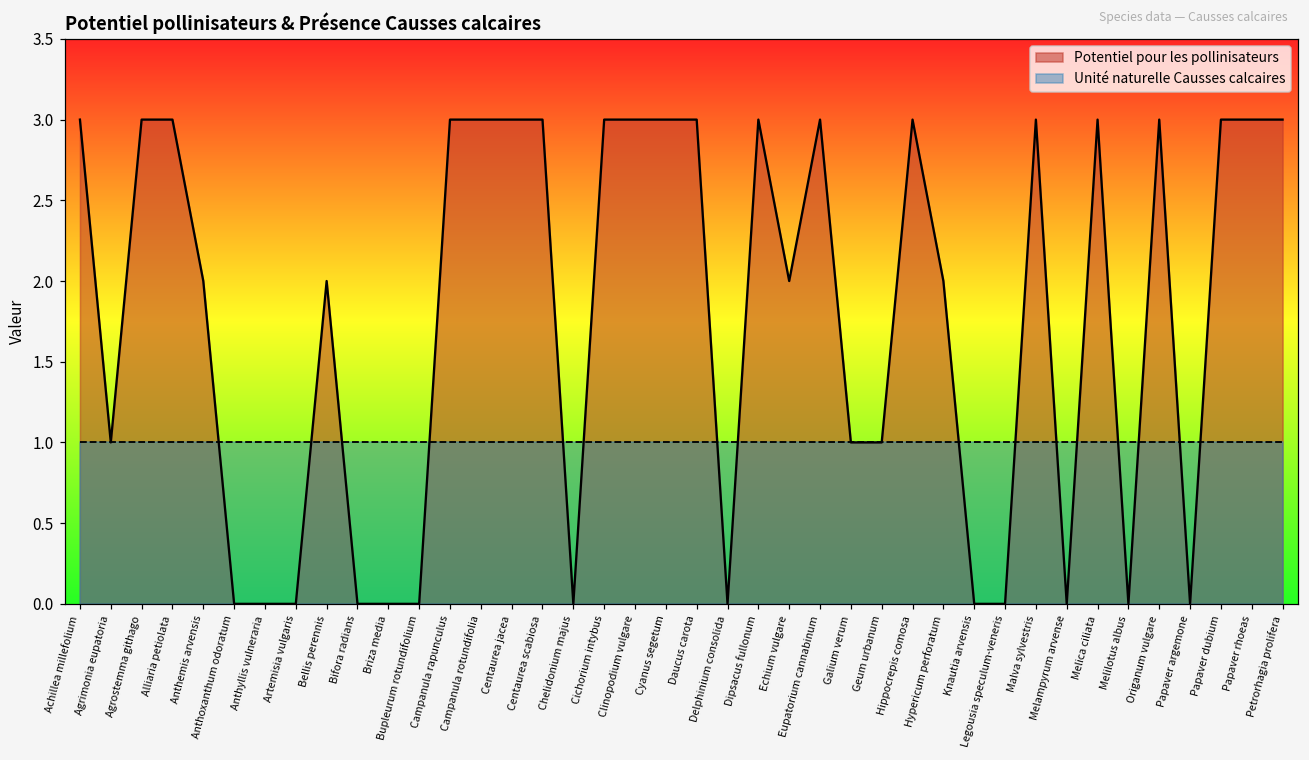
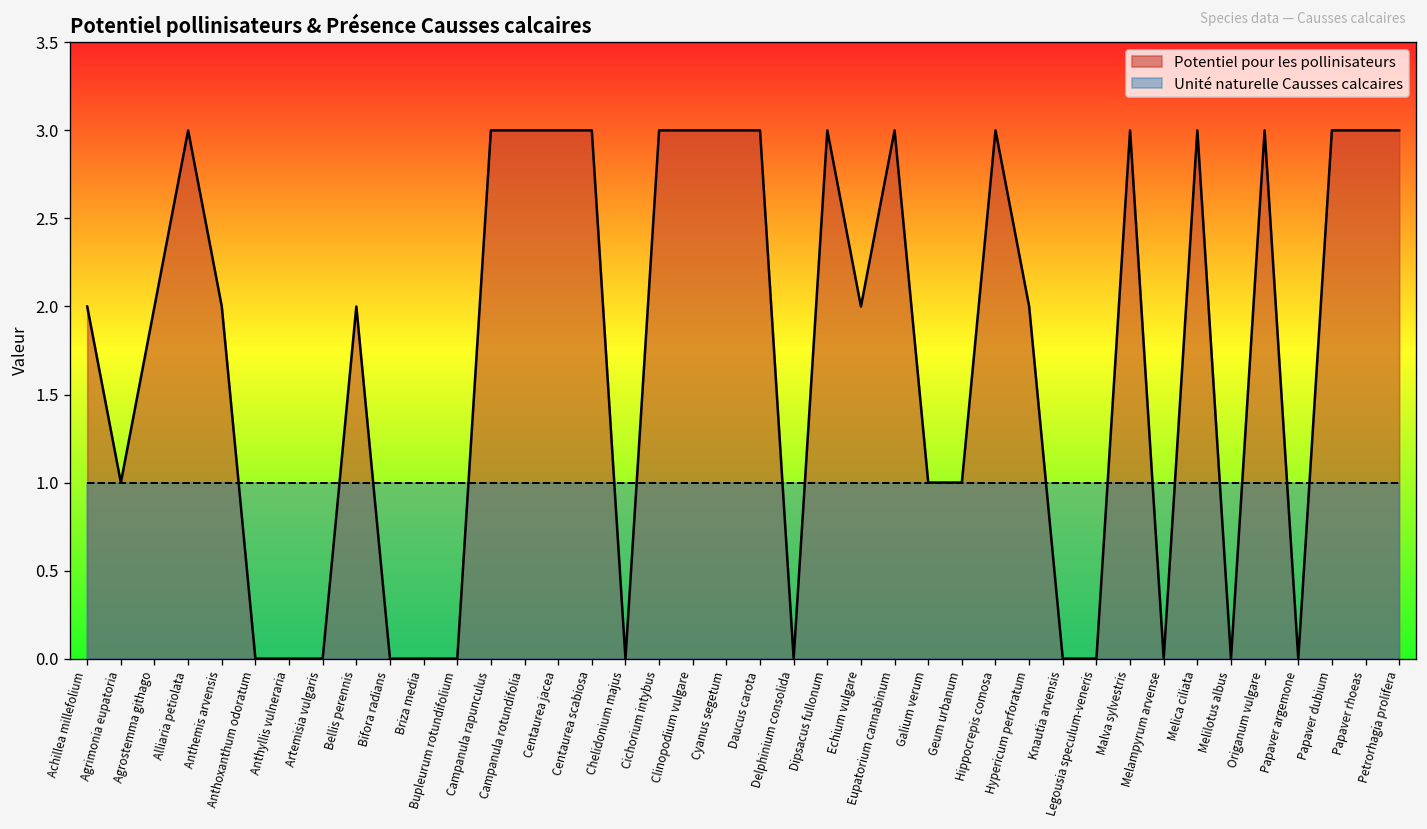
  {
    "Potentiel pour les pollinisateurs": {
-     "Achillea millefolium": 3,
-     "Agrostemma githago": 3,
+     "Achillea millefolium": 2,
+     "Agrostemma githago": 2,
      "Alliaria petiolata": 3,
      "Anthemis arvensis": 2,
      "Anthoxanthum odoratum": 0,
      "Anthyllis vulneraria": 0,
      "Artemisia vulgaris": 0,
      "Bellis perennis": 2,
      "Bifora radians": 0,
      "Briza media": 0,
      "Bupleurum rotundifolium": 0,
      "Campanula rapunculus": 3,
      "Campanula rotundifolia": 3,
      "Centaurea jacea": 3,
      "Centaurea scabiosa": 3,
      "Chelidonium majus": 0,
      "Cichorium intybus": 3,
      "Clinopodium vulgare": 3,
      "Cyanus segetum": 3,
      "Daucus carota": 3,
      "Delphinium consolida": 0,
      "Dipsacus fullonum": 3,
      "Echium vulgare": 2,
      "Eupatorium cannabinum": 3,
      "Hippocrepis comosa": 3,
      "Hypericum perforatum": 2,
      "Knautia arvensis": 0,
      "Legousia speculum-veneris": 0,
      "Malva sylvestris": 3,
      "Melampyrum arvense": 0,
      "Melica ciliata": 3,
      "Melilotus albus": 0,
      "Origanum vulgare": 3,
      "Papaver argemone": 0,
      "Papaver dubium": 3,
      "Papaver rhoeas": 3,
      "Petrorhagia prolifera": 3
    },
    "Unité naturelle Causses calcaires": {
      "Achillea millefolium": 1,
      "Agrostemma githago": 1,
      "Alliaria petiolata": 1,
      "Anthemis arvensis": 1,
      "Anthoxanthum odoratum": 1,
      "Anthyllis vulneraria": 1,
      "Artemisia vulgaris": 1,
      "Bellis perennis": 1,
      "Bifora radians": 1,
      "Briza media": 1,
      "Bupleurum rotundifolium": 1,
      "Campanula rapunculus": 1,
      "Campanula rotundifolia": 1,
      "Centaurea jacea": 1,
      "Centaurea scabiosa": 1,
      "Chelidonium majus": 1,
      "Cichorium intybus": 1,
      "Clinopodium vulgare": 1,
      "Cyanus segetum": 1,
      "Daucus carota": 1,
      "Delphinium consolida": 1,
      "Dipsacus fullonum": 1,
      "Echium vulgare": 1,
      "Eupatorium cannabinum": 1,
      "Hippocrepis comosa": 1,
      "Hypericum perforatum": 1,
      "Knautia arvensis": 1,
      "Legousia speculum-veneris": 1,
      "Malva sylvestris": 1,
      "Melampyrum arvense": 1,
      "Melica ciliata": 1,
      "Melilotus albus": 1,
      "Origanum vulgare": 1,
      "Papaver argemone": 1,
      "Papaver dubium": 1,
      "Papaver rhoeas": 1,
      "Petrorhagia prolifera": 1
    }
  }
